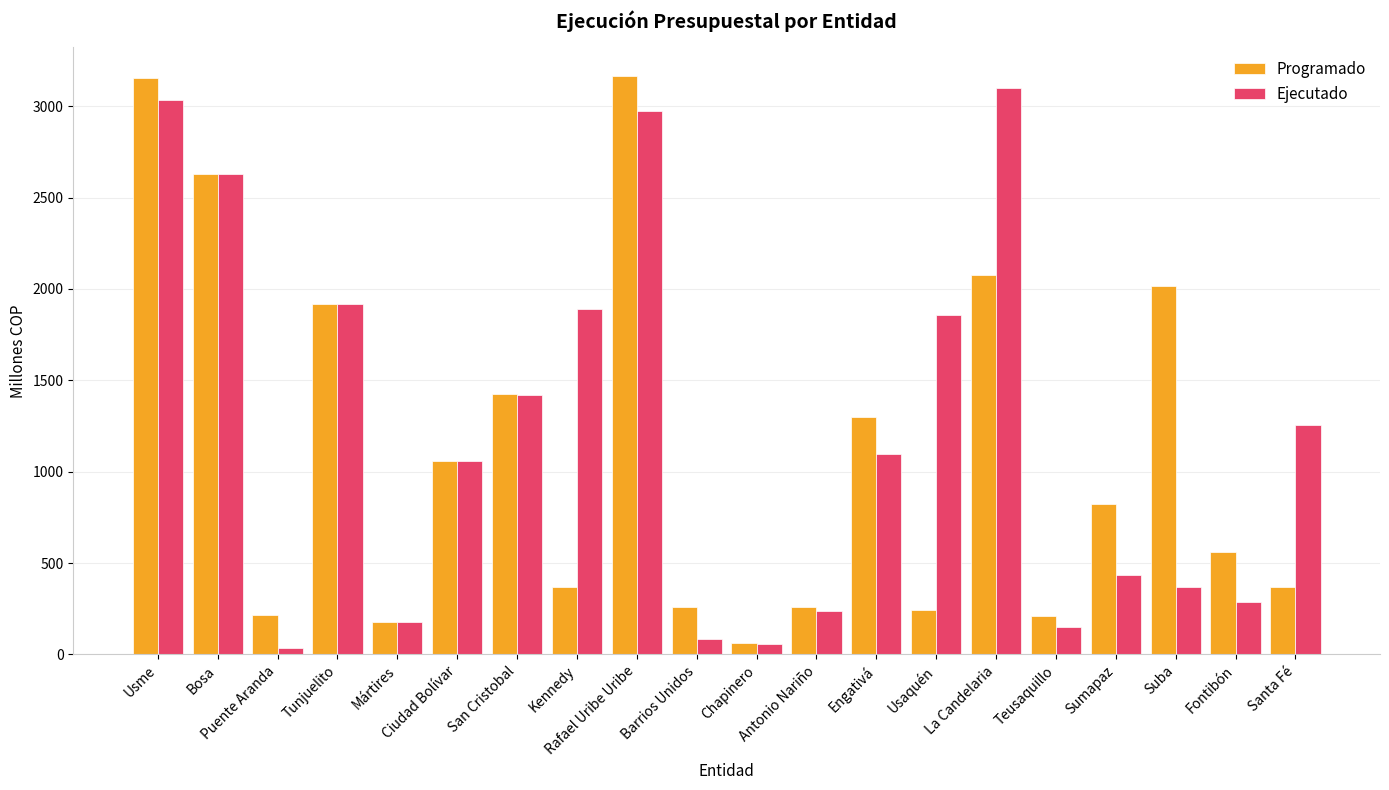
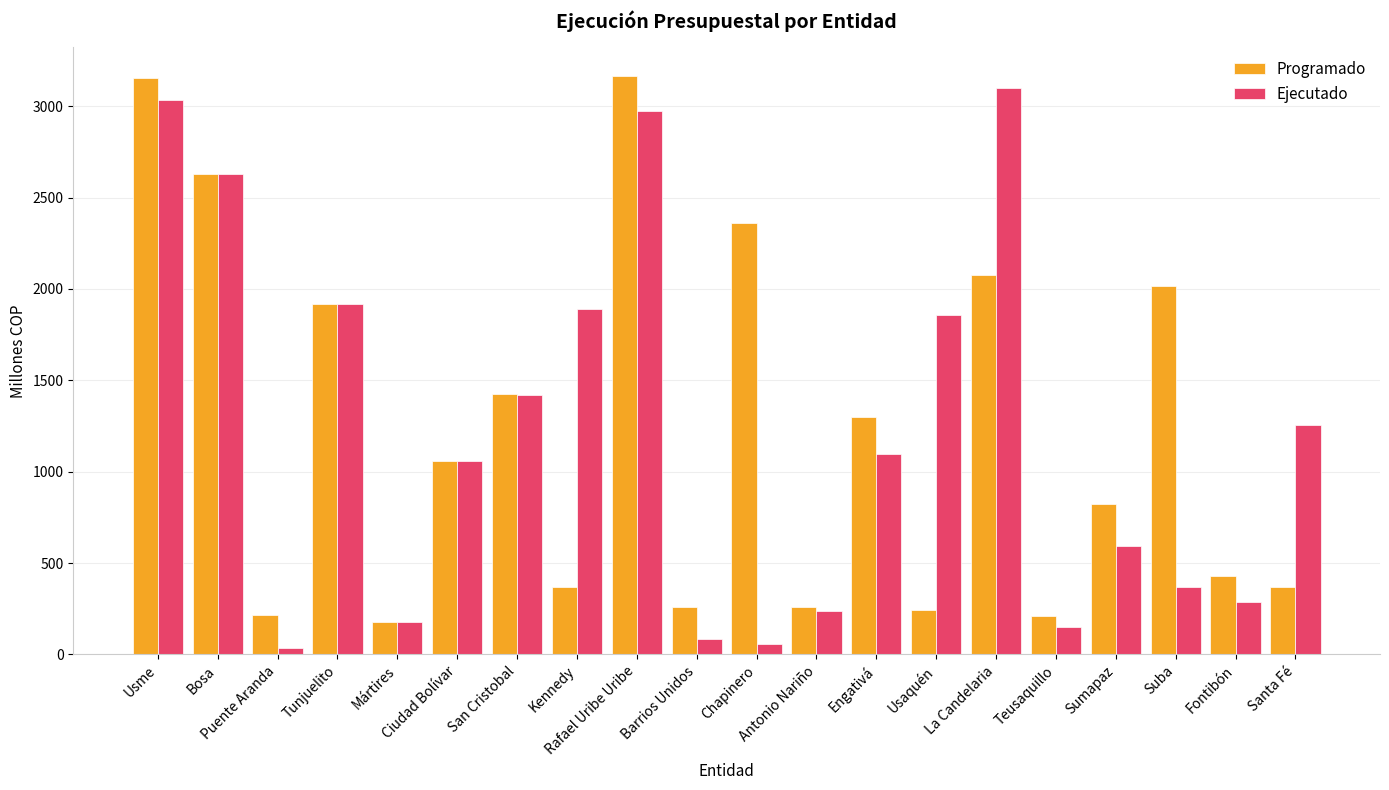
  {
    "Programado": {
      "Usme": 3160,
      "Bosa": 2630,
      "Puente Aranda": 220,
      "Tunjuelito": 1920,
      "Mártires": 180,
      "Ciudad Bolívar": 1060,
      "San Cristobal": 1430,
      "Kennedy": 370,
      "Rafael Uribe Uribe": 3170,
      "Barrios Unidos": 260,
-     "Chapinero": 60,
+     "Chapinero": 2360,
      "Antonio Nariño": 260,
      "Engativá": 1300,
      "Usaquén": 240,
      "La Candelaria": 2070,
      "Teusaquillo": 210,
      "Sumapaz": 830,
      "Suba": 2020,
-     "Fontibón": 560,
+     "Fontibón": 430,
      "Santa Fé": 370
    },
    "Ejecutado": {
      "Usme": 3040,
      "Bosa": 2630,
      "Puente Aranda": 30,
      "Tunjuelito": 1920,
      "Mártires": 180,
      "Ciudad Bolívar": 1060,
      "San Cristobal": 1420,
      "Kennedy": 1890,
      "Rafael Uribe Uribe": 2970,
      "Barrios Unidos": 80,
      "Chapinero": 60,
      "Antonio Nariño": 240,
      "Engativá": 1100,
      "Usaquén": 1860,
      "La Candelaria": 3100,
      "Teusaquillo": 150,
-     "Sumapaz": 440,
+     "Sumapaz": 600,
      "Suba": 370,
      "Fontibón": 290,
      "Santa Fé": 1250
    }
  }
